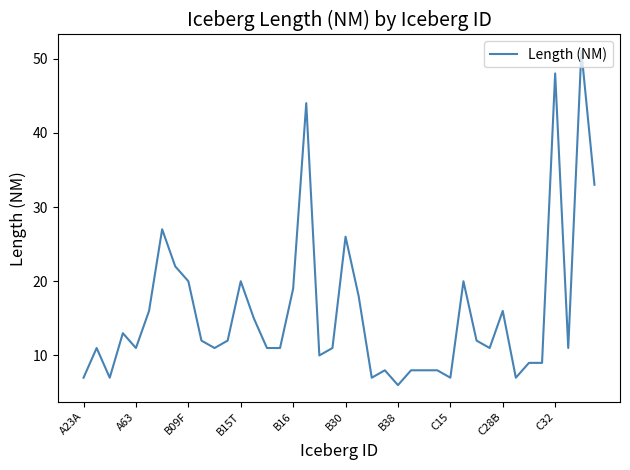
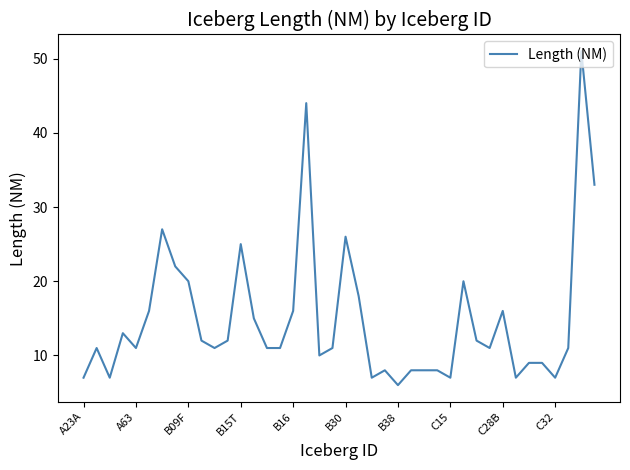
  {
    "A23A": 7,
    "A63": 11,
    "B09F": 20,
-   "B15T": 20,
-   "B16": 19,
+   "B15T": 25,
+   "B16": 16,
    "B30": 26,
    "B38": 6,
    "C15": 7,
    "C28B": 16,
-   "C32": 48
+   "C32": 7
  }
